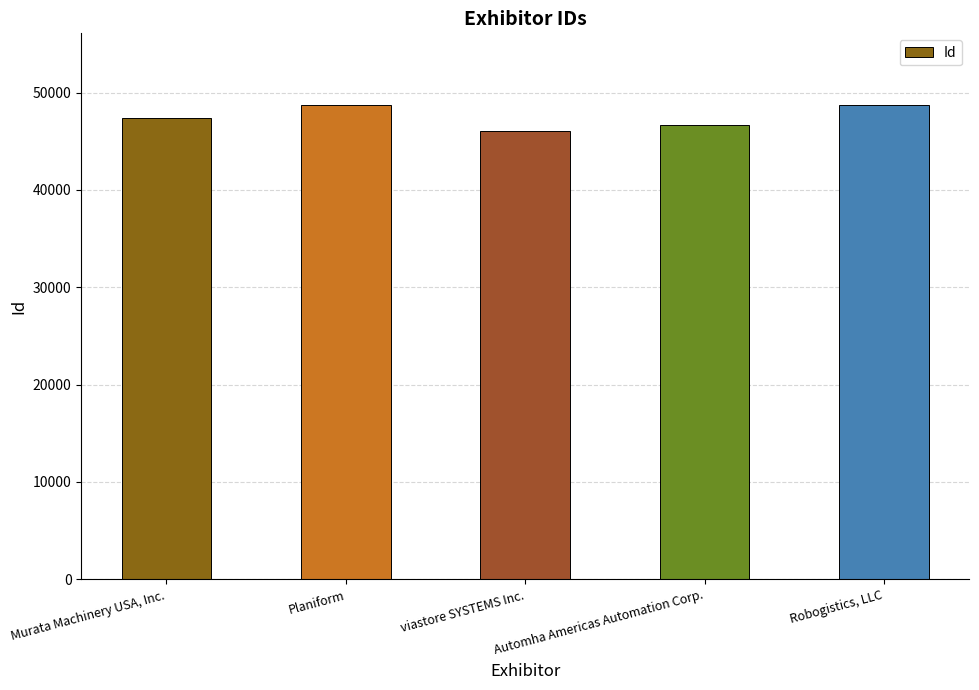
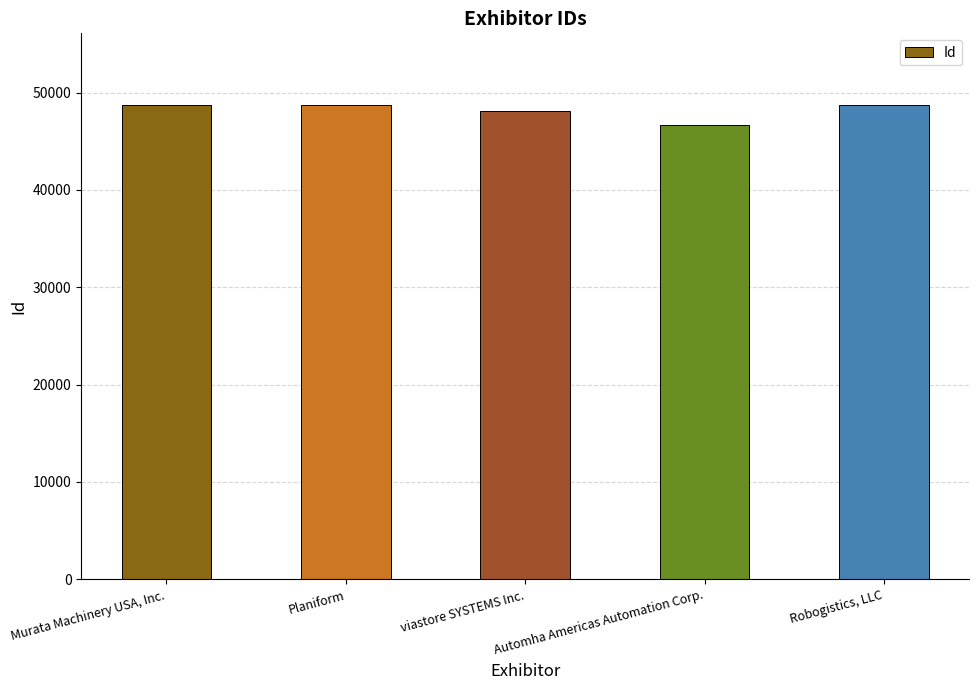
  {
-   "Murata Machinery USA, Inc.": 47000,
+   "Murata Machinery USA, Inc.": 49000,
    "Planiform": 49000,
-   "viastore SYSTEMS Inc.": 46000,
+   "viastore SYSTEMS Inc.": 48000,
    "Automha Americas Automation Corp.": 47000,
    "Robogistics, LLC": 49000
  }
